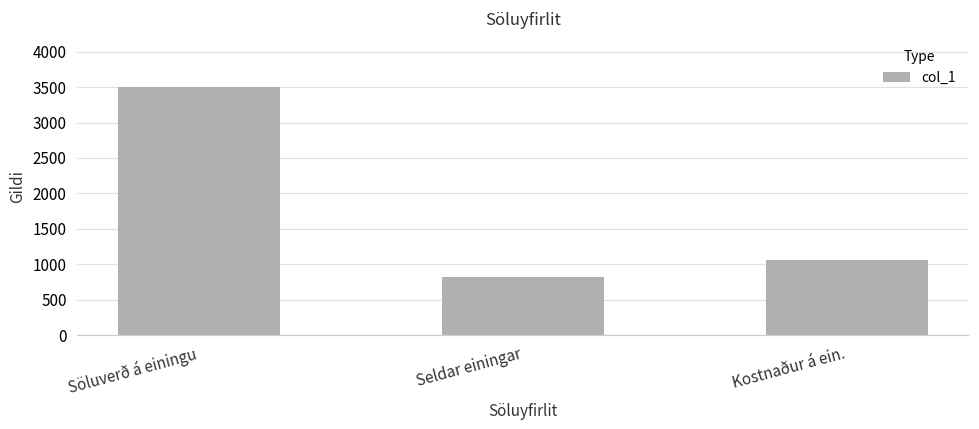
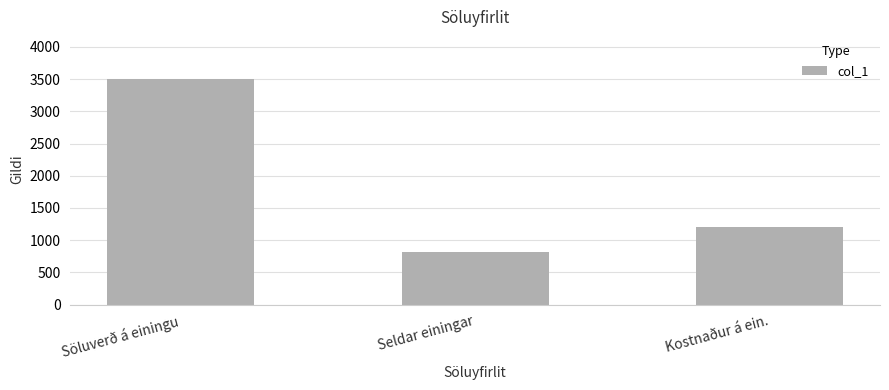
  {
    "Söluverð á einingu": 3500,
    "Seldar einingar": 800,
-   "Kostnaður á ein.": 1100
+   "Kostnaður á ein.": 1200
  }
